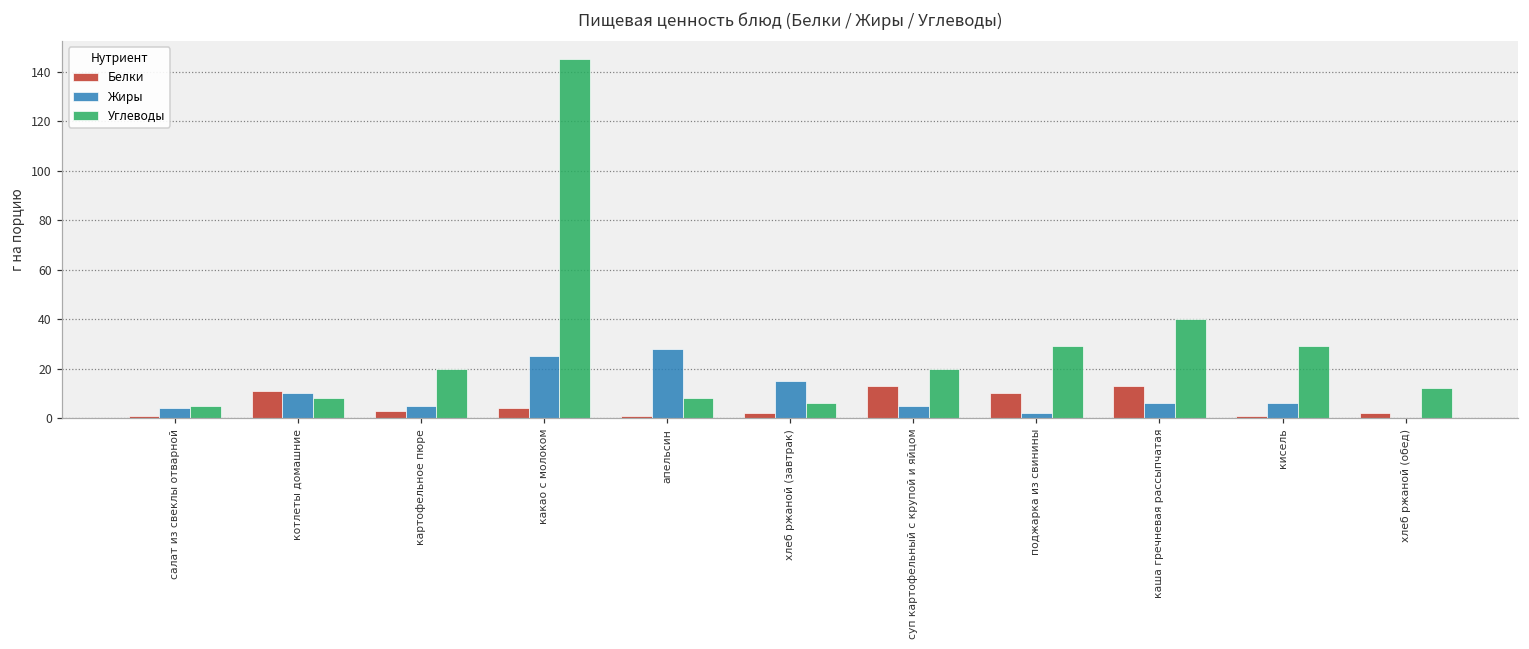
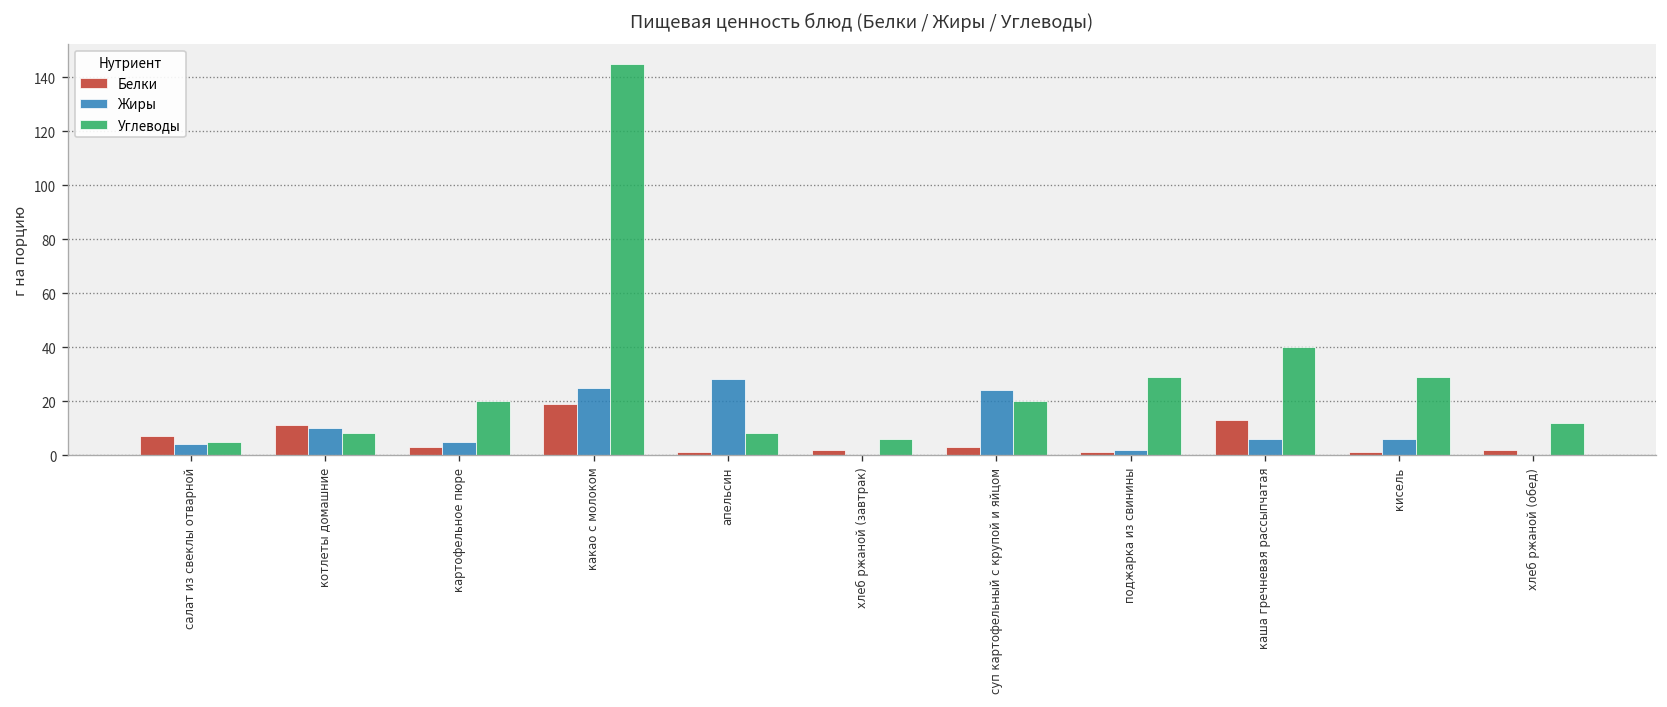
  {
    "Белки": {
-     "салат из свеклы отварной": 1,
+     "салат из свеклы отварной": 7,
      "котлеты домашние": 11,
      "картофельное пюре": 3,
-     "какао с молоком": 4,
+     "какао с молоком": 19,
      "хлеб ржаной (завтрак)": 2,
-     "суп картофельный с крупой и яйцом": 13,
-     "поджарка из свинины": 10,
+     "суп картофельный с крупой и яйцом": 3,
+     "поджарка из свинины": 1,
      "каша гречневая рассыпчатая": 13,
      "хлеб ржаной (обед)": 2
    },
    "Жиры": {
      "салат из свеклы отварной": 4,
      "котлеты домашние": 10,
      "картофельное пюре": 5,
      "какао с молоком": 25,
      "апельсин": 28,
-     "хлеб ржаной (завтрак)": 15,
-     "суп картофельный с крупой и яйцом": 5,
+     "хлеб ржаной (завтрак)": 0,
+     "суп картофельный с крупой и яйцом": 24,
      "поджарка из свинины": 2,
      "каша гречневая рассыпчатая": 6,
      "кисель": 6,
      "хлеб ржаной (обед)": 0
    },
    "Углеводы": {
      "салат из свеклы отварной": 5,
      "котлеты домашние": 8,
      "картофельное пюре": 20,
      "какао с молоком": 145,
      "апельсин": 8,
      "хлеб ржаной (завтрак)": 6,
      "суп картофельный с крупой и яйцом": 20,
      "поджарка из свинины": 29,
      "каша гречневая рассыпчатая": 40,
      "кисель": 29,
      "хлеб ржаной (обед)": 12
    }
  }
